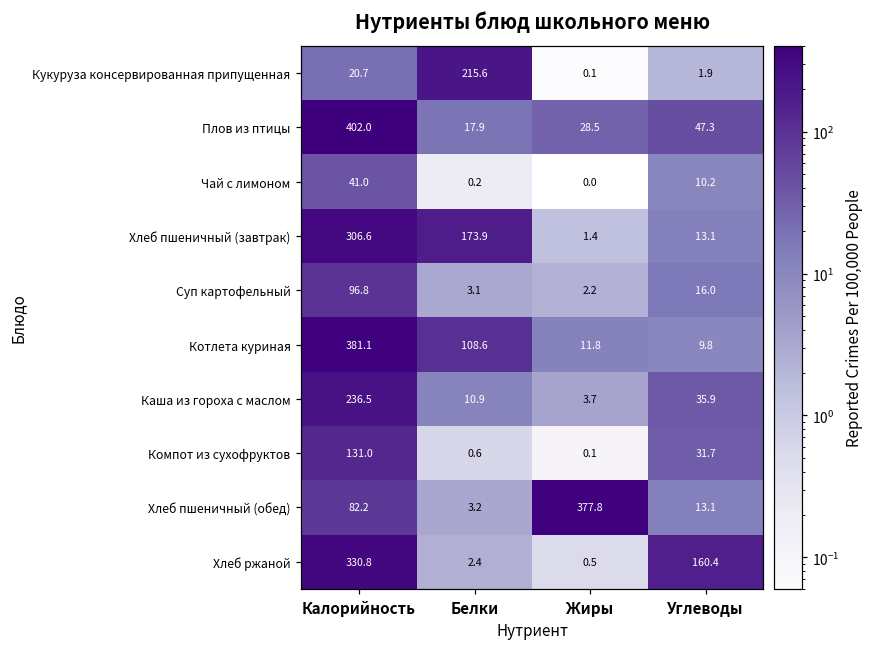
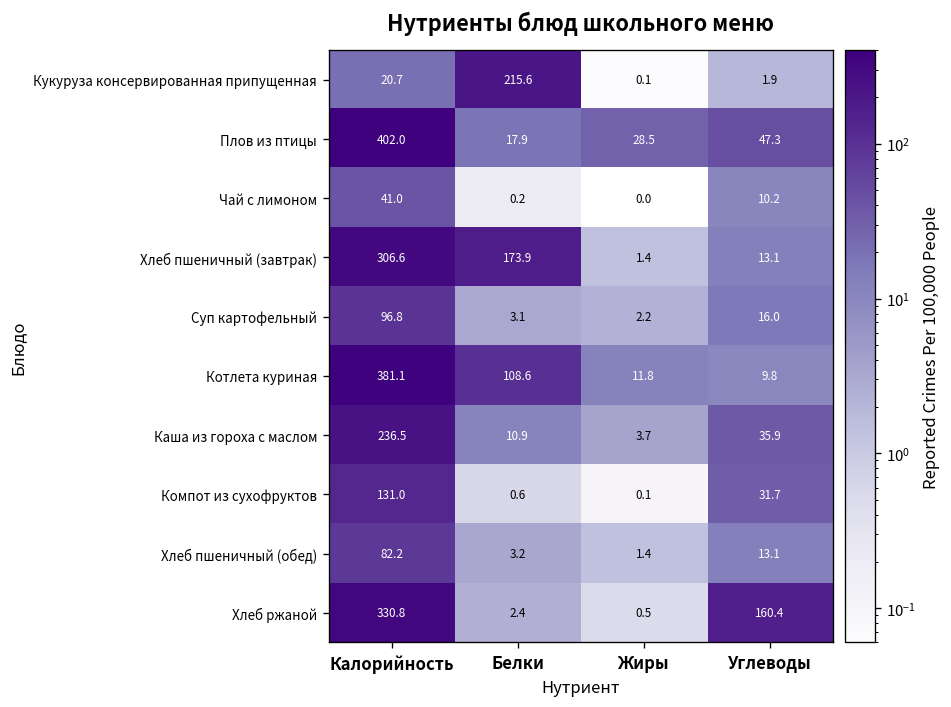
  {
    "Кукуруза консервированная припущенная": {
      "Калорийность": 20.7,
      "Белки": 215.6,
      "Жиры": 0.1,
      "Углеводы": 1.9
    },
    "Плов из птицы": {
      "Калорийность": 402.0,
      "Белки": 17.9,
      "Жиры": 28.5,
      "Углеводы": 47.3
    },
    "Чай с лимоном": {
      "Калорийность": 41.0,
      "Белки": 0.2,
      "Жиры": 0.0,
      "Углеводы": 10.2
    },
    "Хлеб пшеничный (завтрак)": {
      "Калорийность": 306.6,
      "Белки": 173.9,
      "Жиры": 1.4,
      "Углеводы": 13.1
    },
    "Суп картофельный": {
      "Калорийность": 96.8,
      "Белки": 3.1,
      "Жиры": 2.2,
      "Углеводы": 16.0
    },
    "Котлета куриная": {
      "Калорийность": 381.1,
      "Белки": 108.6,
      "Жиры": 11.8,
      "Углеводы": 9.8
    },
    "Каша из гороха с маслом": {
      "Калорийность": 236.5,
      "Белки": 10.9,
      "Жиры": 3.7,
      "Углеводы": 35.9
    },
    "Компот из сухофруктов": {
      "Калорийность": 131.0,
      "Белки": 0.6,
      "Жиры": 0.1,
      "Углеводы": 31.7
    },
    "Хлеб пшеничный (обед)": {
      "Калорийность": 82.2,
      "Белки": 3.2,
-     "Жиры": 377.8,
+     "Жиры": 1.4,
      "Углеводы": 13.1
    },
    "Хлеб ржаной": {
      "Калорийность": 330.8,
      "Белки": 2.4,
      "Жиры": 0.5,
      "Углеводы": 160.4
    }
  }
